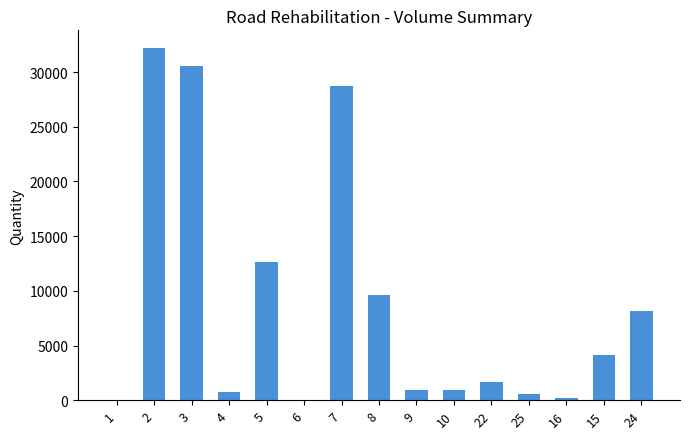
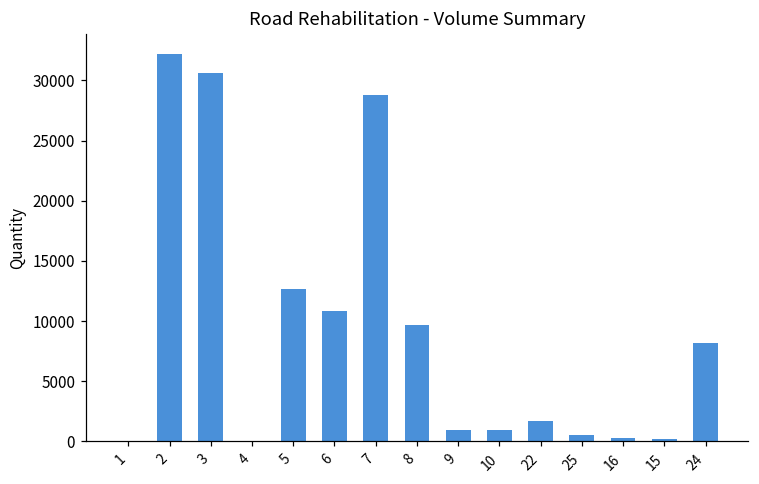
  {
    "2": 32200,
    "3": 30600,
-   "4": 800,
+   "4": 0,
    "5": 12600,
-   "6": 0,
+   "6": 10900,
    "7": 28700,
    "8": 9600,
    "9": 900,
    "10": 900,
    "22": 1700,
    "25": 500,
    "16": 200,
-   "15": 4100,
+   "15": 200,
    "24": 8200
  }
